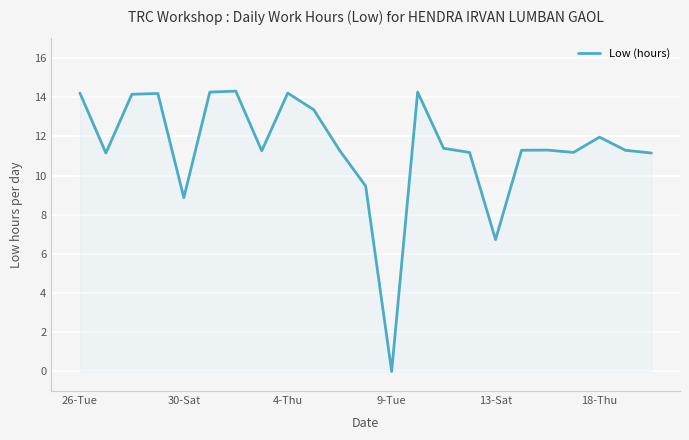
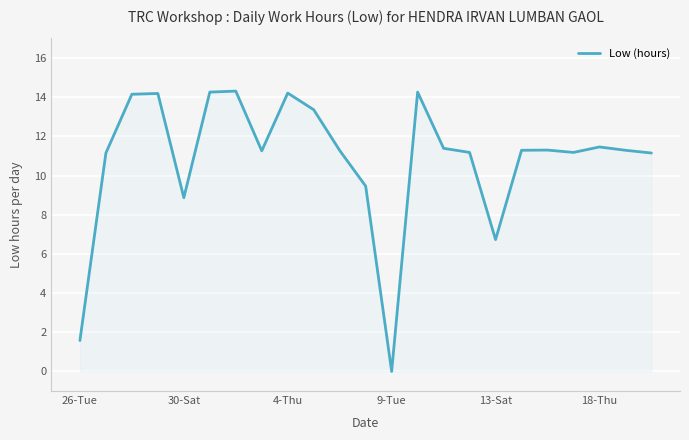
  {
-   "26-Tue": 14.2,
+   "26-Tue": 1.6,
    "30-Sat": 8.9,
    "4-Thu": 14.2,
    "9-Tue": 0.0,
    "13-Sat": 6.7,
-   "18-Thu": 12.0
+   "18-Thu": 11.5
  }
